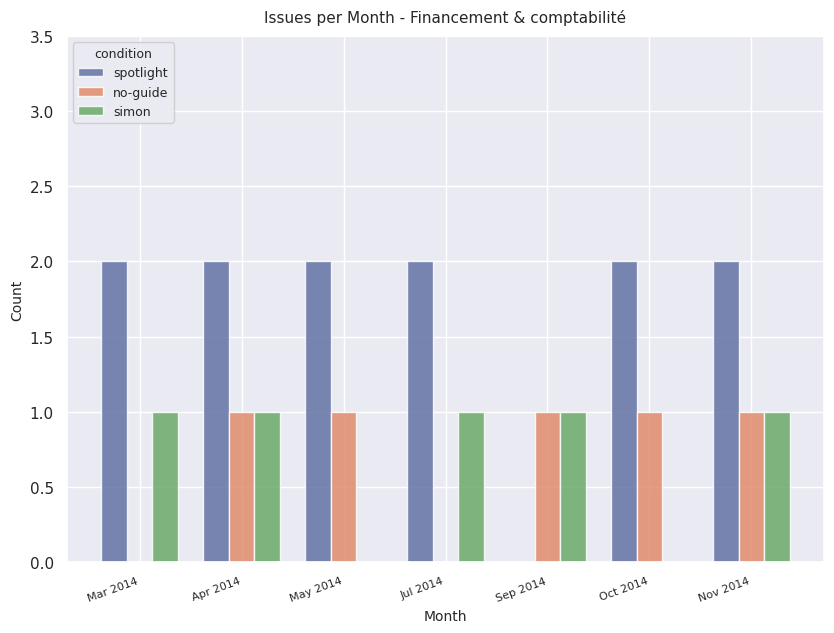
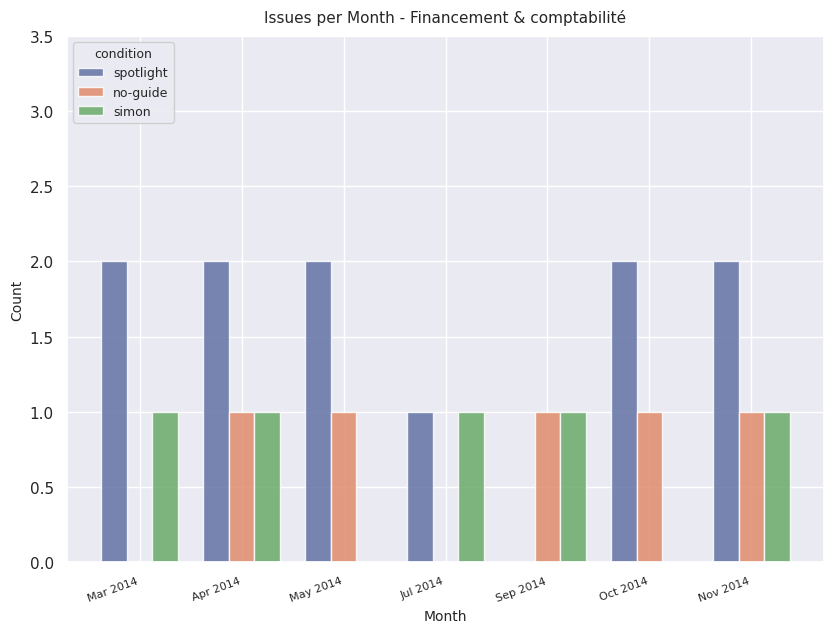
  {
    "spotlight": {
      "Mar 2014": 2,
      "Apr 2014": 2,
      "May 2014": 2,
-     "Jul 2014": 2,
+     "Jul 2014": 1,
      "Sep 2014": 0,
      "Oct 2014": 2,
      "Nov 2014": 2
    },
    "no-guide": {
      "Mar 2014": 0,
      "Apr 2014": 1,
      "May 2014": 1,
      "Jul 2014": 0,
      "Sep 2014": 1,
      "Oct 2014": 1,
      "Nov 2014": 1
    },
    "simon": {
      "Mar 2014": 1,
      "Apr 2014": 1,
      "May 2014": 0,
      "Jul 2014": 1,
      "Sep 2014": 1,
      "Oct 2014": 0,
      "Nov 2014": 1
    }
  }
